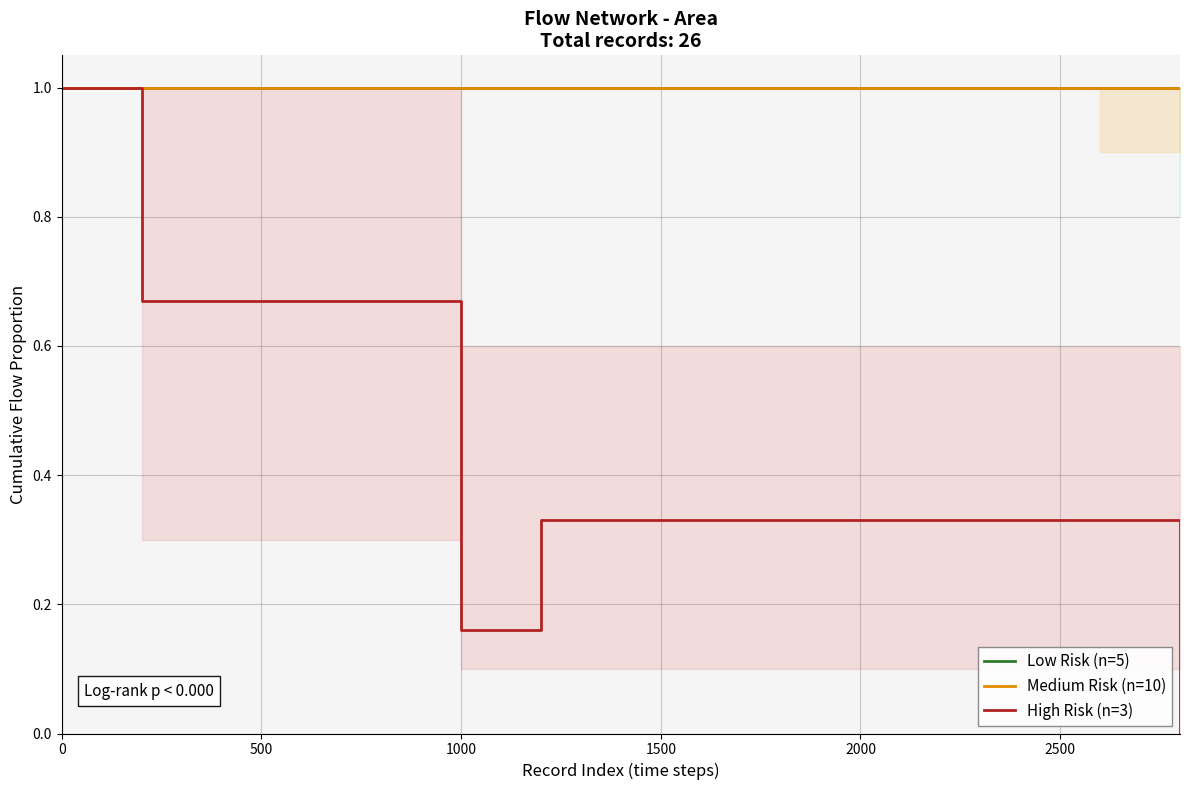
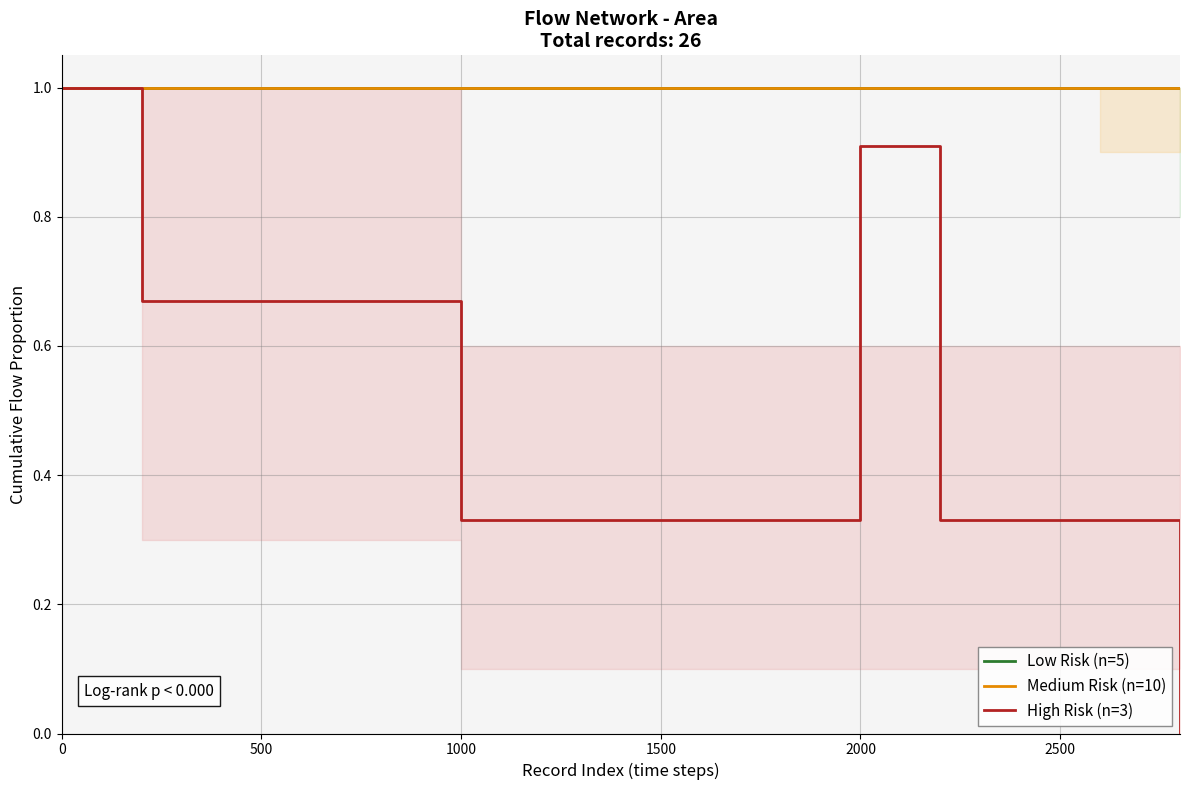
  {
    "High Risk (n=3)": {
-     "1000": 0.16,
-     "2000": 0.33
+     "1000": 0.33,
+     "2000": 0.91
    }
  }
